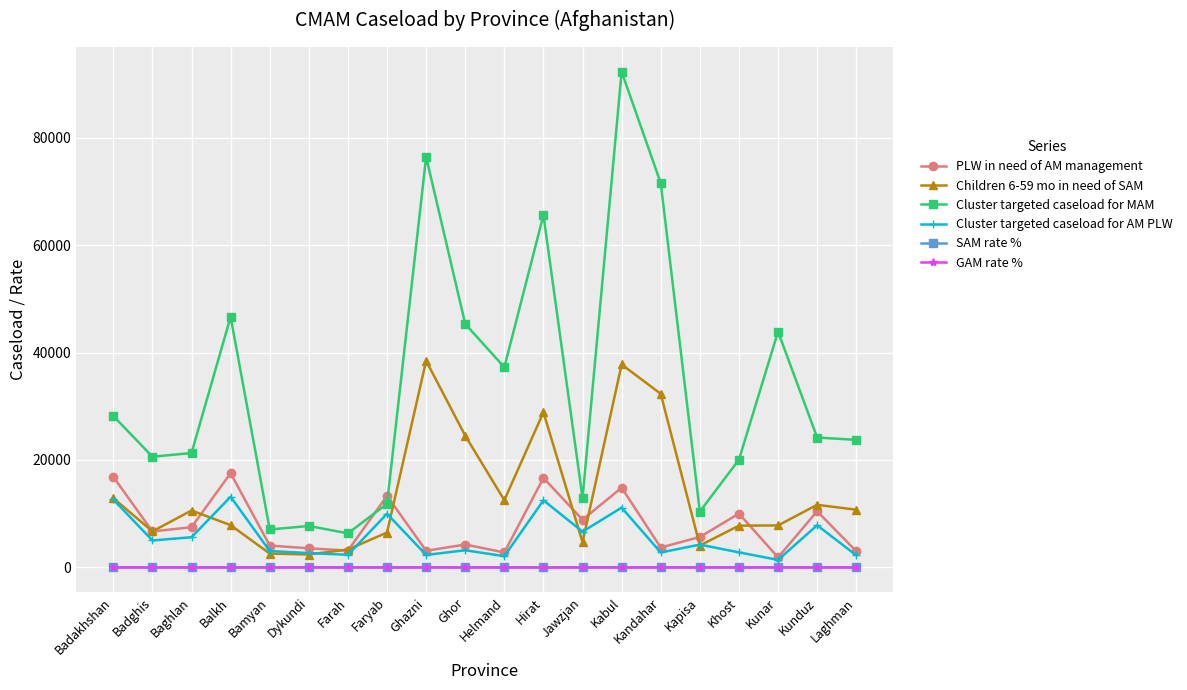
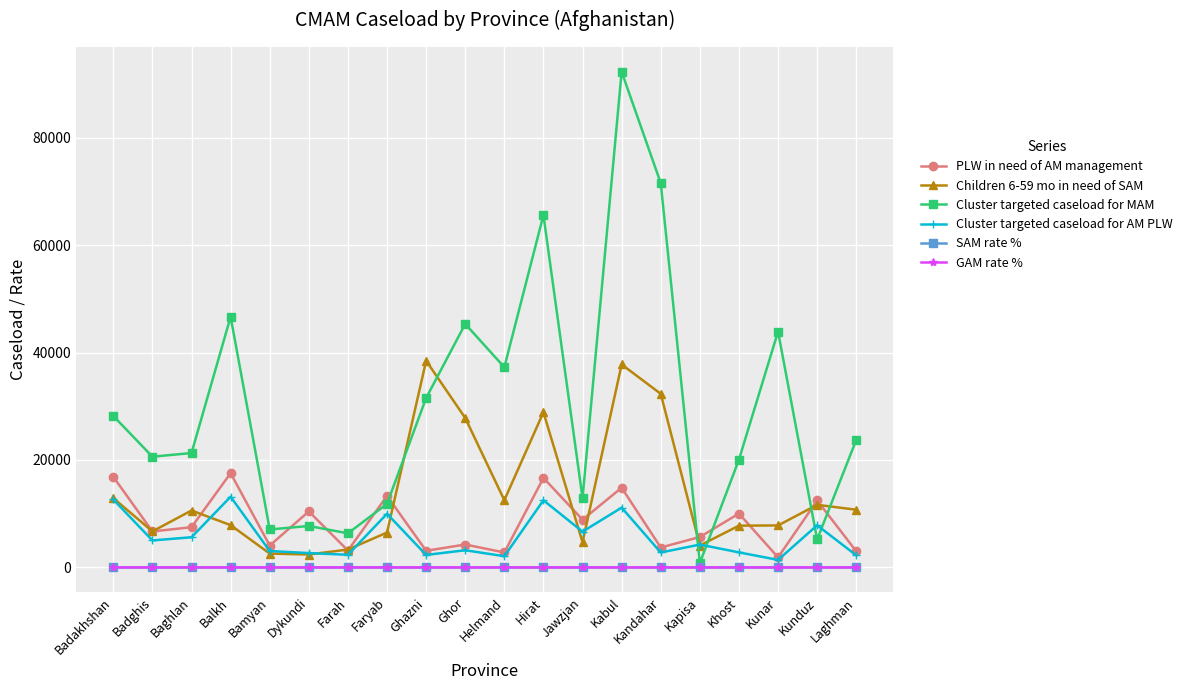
  {
    "PLW in need of AM management": {
      "Badakhshan": 17000,
      "Baghlan": 7000,
      "Balkh": 18000,
      "Bamyan": 4000,
-     "Dykundi": 4000,
+     "Dykundi": 10000,
      "Faryab": 13000,
      "Ghazni": 3000,
      "Ghor": 4000,
      "Helmand": 3000,
      "Hirat": 17000,
      "Jawzjan": 9000,
      "Kabul": 15000,
      "Kandahar": 4000,
      "Kapisa": 6000,
      "Khost": 10000,
-     "Kunduz": 10000,
+     "Kunduz": 12000,
      "Laghman": 3000
    },
    "Children 6-59 mo in need of SAM": {
      "Baghlan": 11000,
      "Balkh": 8000,
      "Bamyan": 3000,
      "Faryab": 6000,
      "Ghazni": 38000,
-     "Ghor": 25000,
+     "Ghor": 28000,
      "Helmand": 13000,
      "Hirat": 29000,
      "Jawzjan": 5000,
      "Kabul": 38000,
      "Kandahar": 32000,
      "Khost": 8000,
      "Kunar": 8000,
      "Kunduz": 12000,
      "Laghman": 11000
    },
    "Cluster targeted caseload for MAM": {
      "Badakhshan": 28000,
      "Badghis": 21000,
      "Baghlan": 21000,
      "Balkh": 47000,
      "Bamyan": 7000,
      "Dykundi": 8000,
      "Farah": 6000,
      "Faryab": 12000,
-     "Ghazni": 76000,
+     "Ghazni": 32000,
      "Ghor": 45000,
      "Helmand": 37000,
      "Hirat": 66000,
      "Jawzjan": 13000,
      "Kabul": 92000,
      "Kandahar": 72000,
-     "Kapisa": 10000,
+     "Kapisa": 1000,
      "Khost": 20000,
      "Kunar": 44000,
-     "Kunduz": 24000,
+     "Kunduz": 5000,
      "Laghman": 24000
    },
    "Cluster targeted caseload for AM PLW": {
      "Badghis": 5000,
      "Baghlan": 6000,
      "Balkh": 13000,
      "Bamyan": 3000,
      "Farah": 2000,
      "Faryab": 10000,
      "Ghazni": 2000,
      "Ghor": 3000,
      "Helmand": 2000,
      "Hirat": 12000,
      "Jawzjan": 7000,
      "Kabul": 11000,
      "Kandahar": 3000,
      "Khost": 3000,
      "Kunduz": 8000,
      "Laghman": 2000
    },
    "GAM rate %": {
      "Badakhshan": 0,
      "Badghis": 0,
      "Baghlan": 0,
      "Balkh": 0,
      "Bamyan": 0,
      "Dykundi": 0,
      "Farah": 0,
      "Faryab": 0,
      "Ghazni": 0,
      "Ghor": 0,
      "Helmand": 0,
      "Hirat": 0,
      "Jawzjan": 0,
      "Kabul": 0,
      "Kandahar": 0,
      "Kapisa": 0,
      "Khost": 0,
      "Kunar": 0,
      "Kunduz": 0,
      "Laghman": 0
    }
  }
